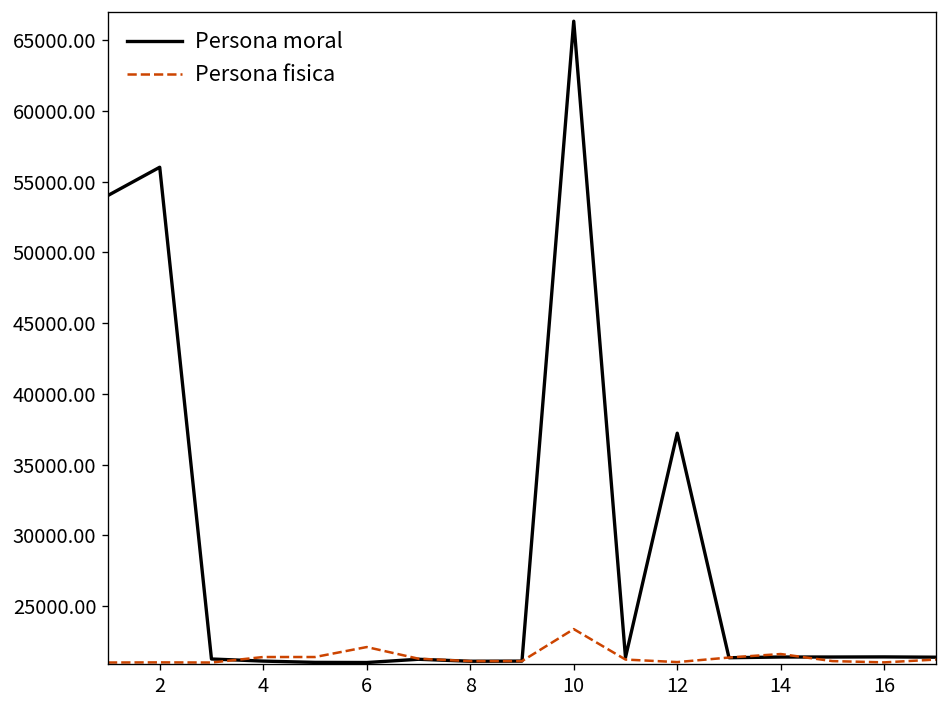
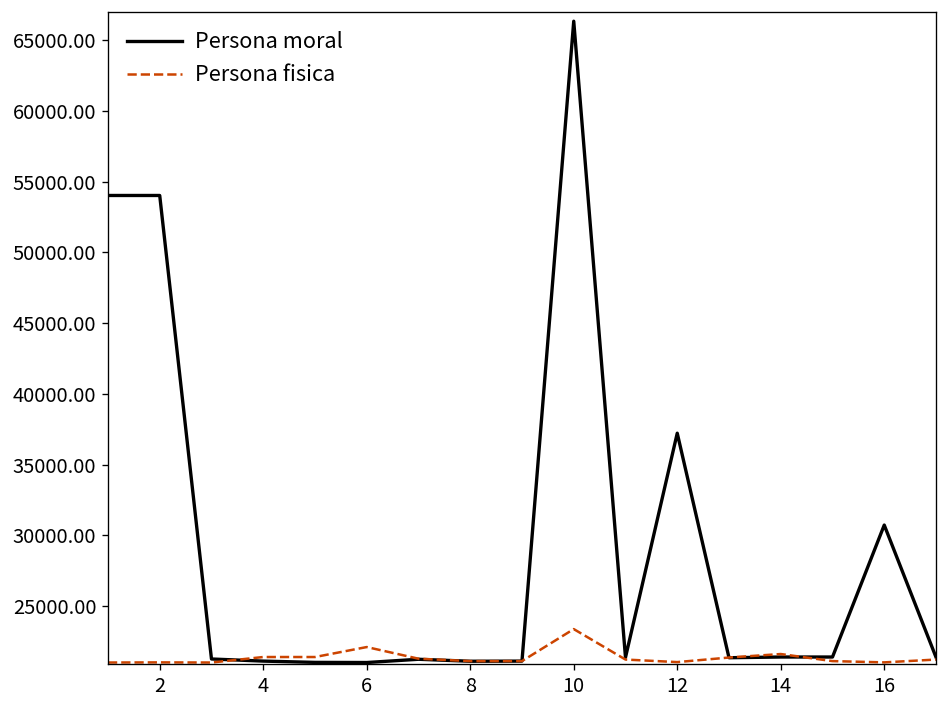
  {
    "Persona moral": {
-     "2": 56000,
+     "2": 54000,
      "4": 21100,
      "6": 21000,
      "10": 66400,
      "12": 37200,
-     "16": 21400
+     "16": 30700
    },
    "Persona fisica": {
      "2": 21000,
      "4": 21400,
      "6": 22100,
      "10": 23400,
      "12": 21000,
      "16": 21000
    }
  }
